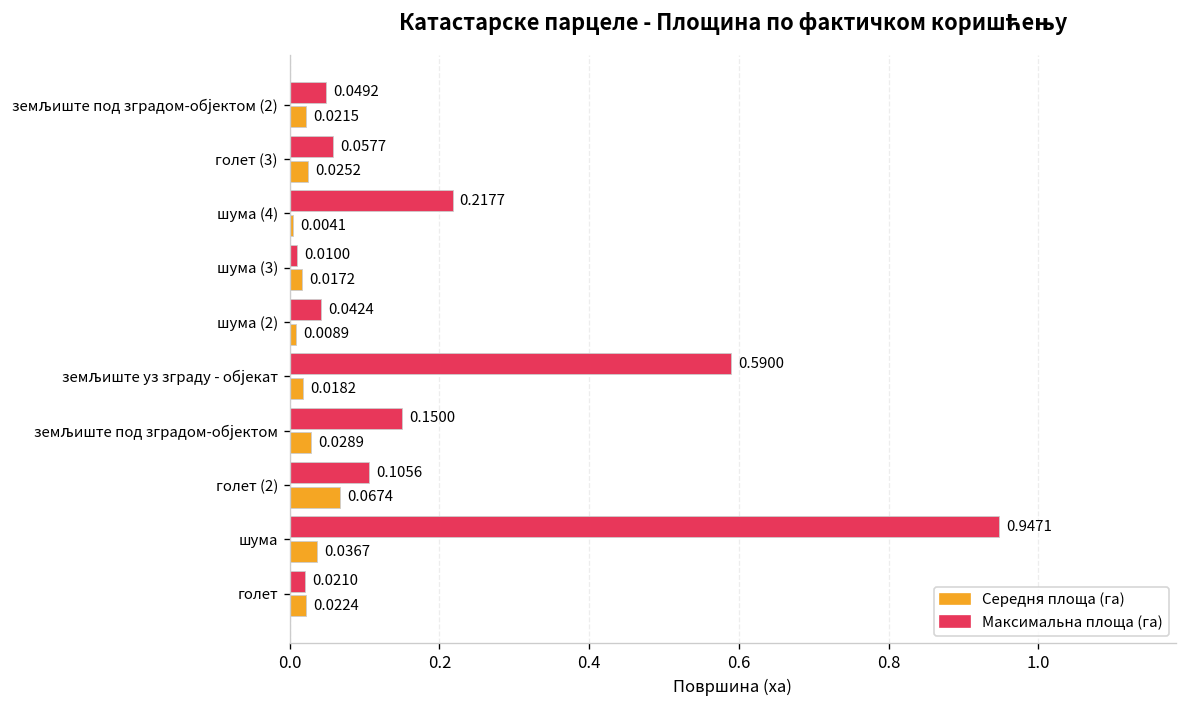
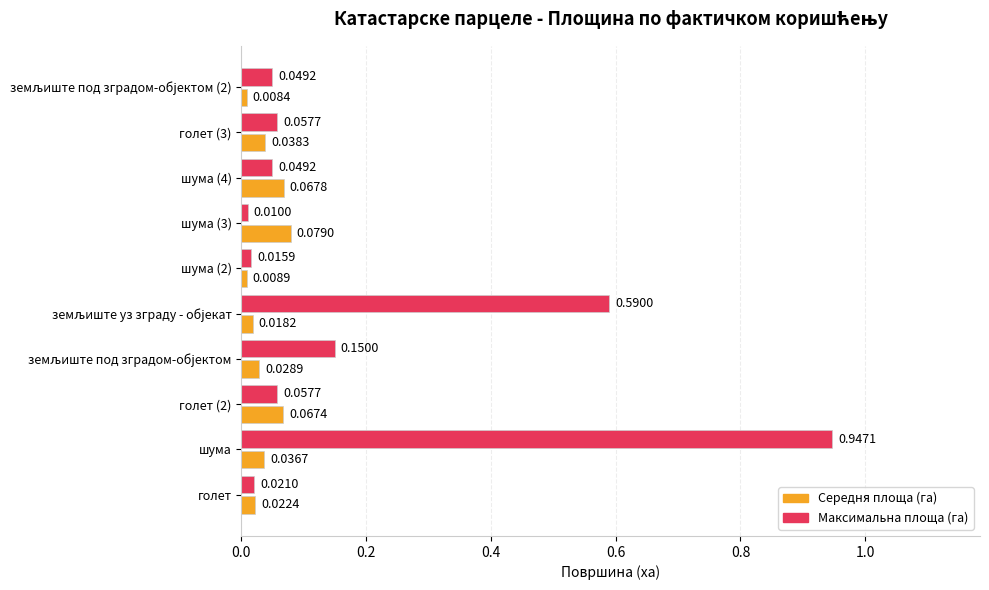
  {
    "Середня площа (га)": {
-     "земљиште под зградом-објектом (2)": 0.0215,
-     "голет (3)": 0.0252,
-     "шума (4)": 0.0041,
-     "шума (3)": 0.0172,
+     "земљиште под зградом-објектом (2)": 0.0084,
+     "голет (3)": 0.0383,
+     "шума (4)": 0.0678,
+     "шума (3)": 0.0790,
      "шума (2)": 0.0089,
      "земљиште уз зграду - објекат": 0.0182,
      "земљиште под зградом-објектом": 0.0289,
      "голет (2)": 0.0674,
      "шума": 0.0367,
      "голет": 0.0224
    },
    "Максимальна площа (га)": {
      "земљиште под зградом-објектом (2)": 0.0492,
      "голет (3)": 0.0577,
-     "шума (4)": 0.2177,
+     "шума (4)": 0.0492,
      "шума (3)": 0.0100,
-     "шума (2)": 0.0424,
+     "шума (2)": 0.0159,
      "земљиште уз зграду - објекат": 0.5900,
      "земљиште под зградом-објектом": 0.1500,
-     "голет (2)": 0.1056,
+     "голет (2)": 0.0577,
      "шума": 0.9471,
      "голет": 0.0210
    }
  }
